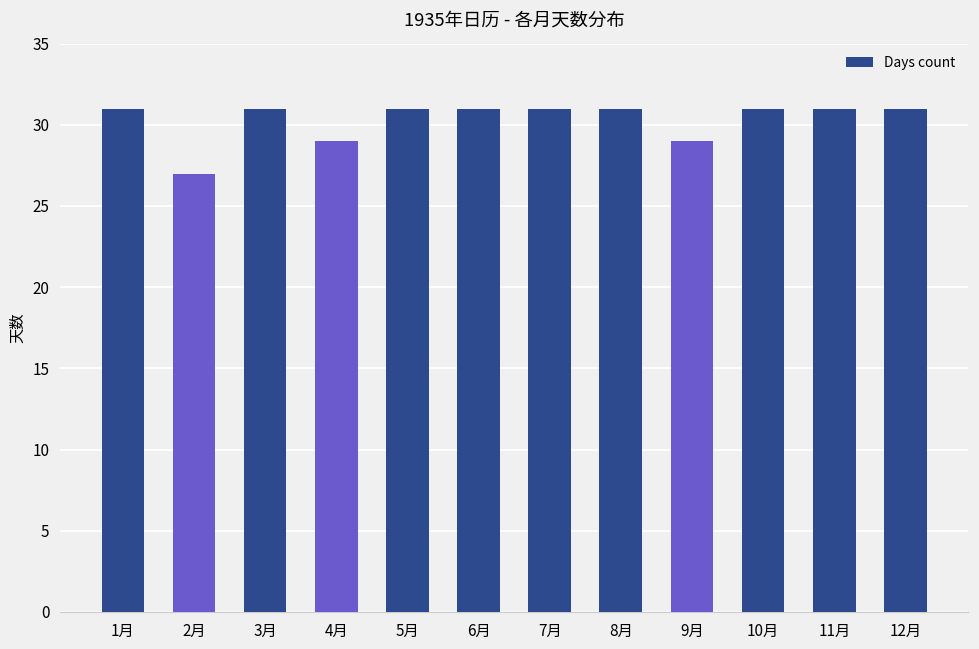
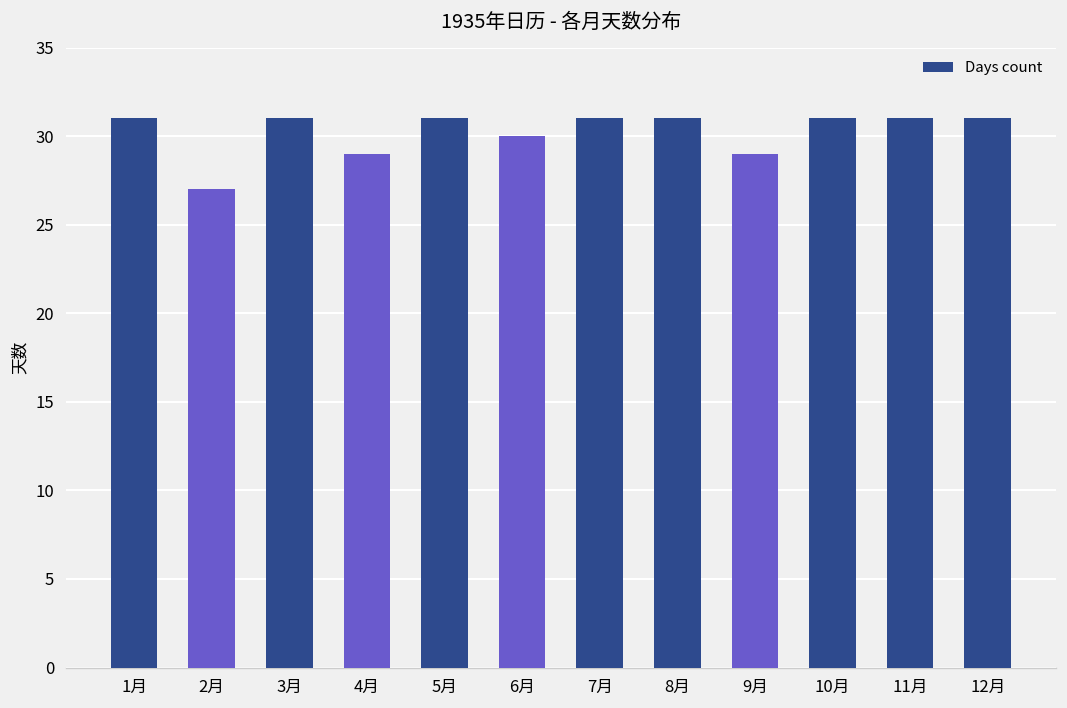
  {
    "1月": 31,
    "2月": 27,
    "3月": 31,
    "4月": 29,
    "5月": 31,
-   "6月": 31,
+   "6月": 30,
    "7月": 31,
    "8月": 31,
    "9月": 29,
    "10月": 31,
    "11月": 31,
    "12月": 31
  }
